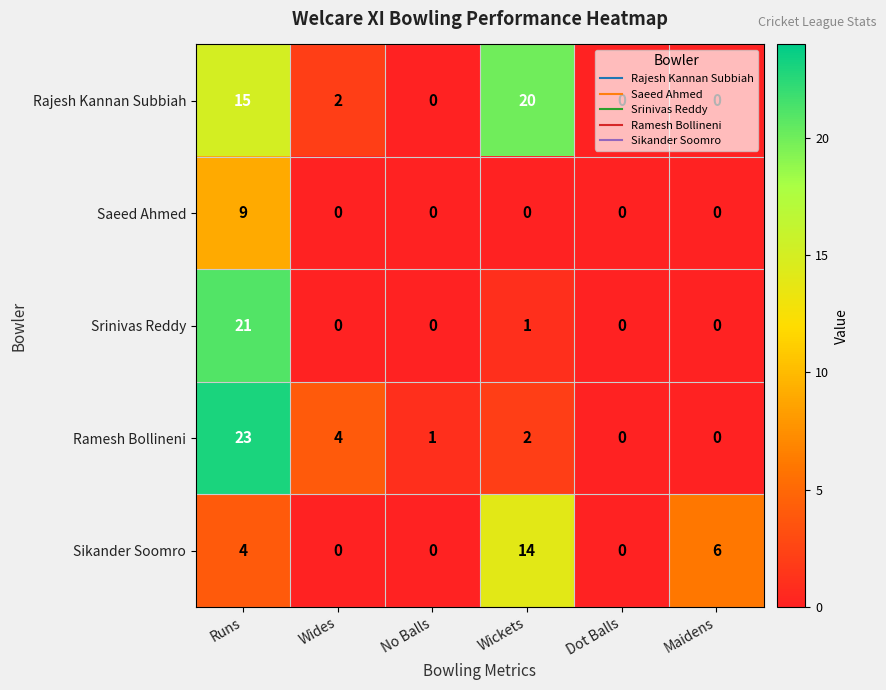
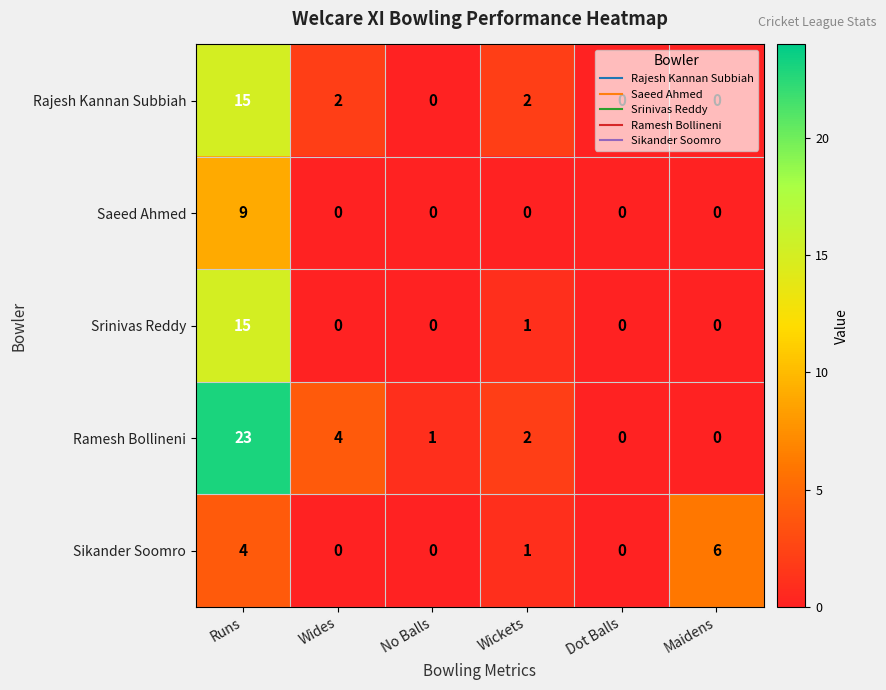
  {
    "Rajesh Kannan Subbiah": {
      "Runs": 15,
      "Wides": 2,
      "No Balls": 0,
-     "Wickets": 20
+     "Wickets": 2
    },
    "Saeed Ahmed": {
      "Runs": 9,
      "Wides": 0,
      "No Balls": 0,
      "Wickets": 0,
      "Dot Balls": 0,
      "Maidens": 0
    },
    "Srinivas Reddy": {
-     "Runs": 21,
+     "Runs": 15,
      "Wides": 0,
      "No Balls": 0,
      "Wickets": 1,
      "Dot Balls": 0,
      "Maidens": 0
    },
    "Ramesh Bollineni": {
      "Runs": 23,
      "Wides": 4,
      "No Balls": 1,
      "Wickets": 2,
      "Dot Balls": 0,
      "Maidens": 0
    },
    "Sikander Soomro": {
      "Runs": 4,
      "Wides": 0,
      "No Balls": 0,
-     "Wickets": 14,
+     "Wickets": 1,
      "Dot Balls": 0,
      "Maidens": 6
    }
  }
